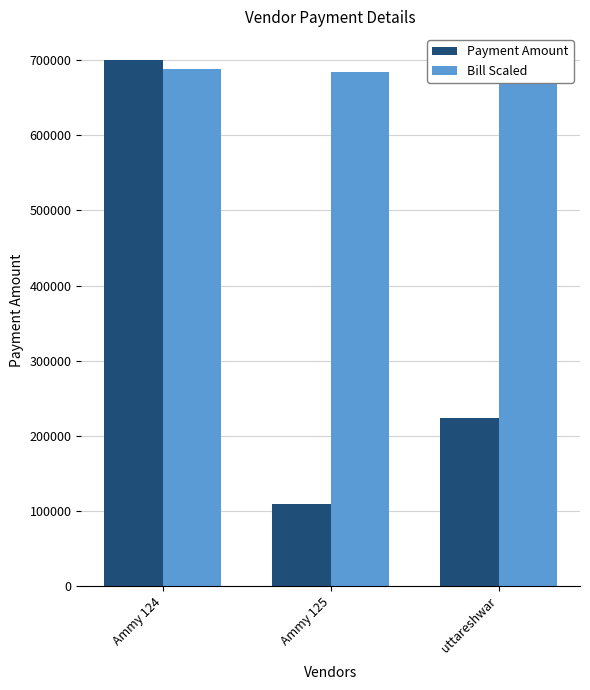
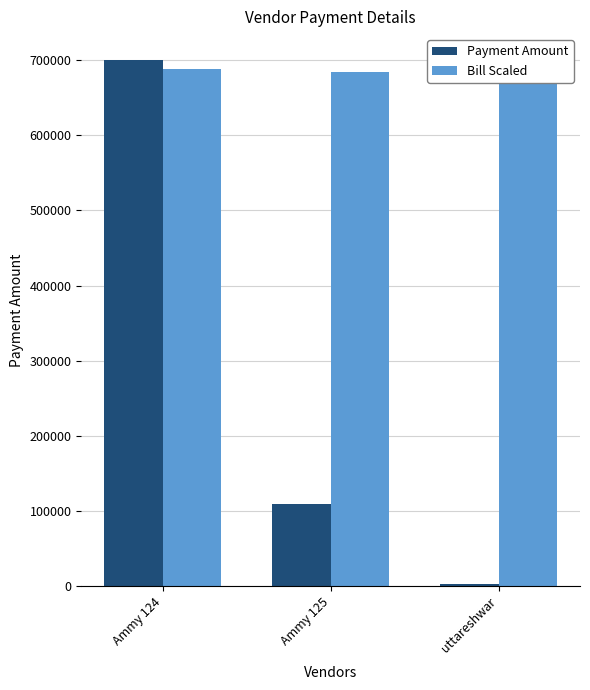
  {
    "Payment Amount": {
      "Ammy 124": 700000,
      "Ammy 125": 110000,
-     "uttareshwar": 220000
+     "uttareshwar": 0
    },
    "Bill Scaled": {
      "Ammy 124": 690000,
      "Ammy 125": 680000
    }
  }
